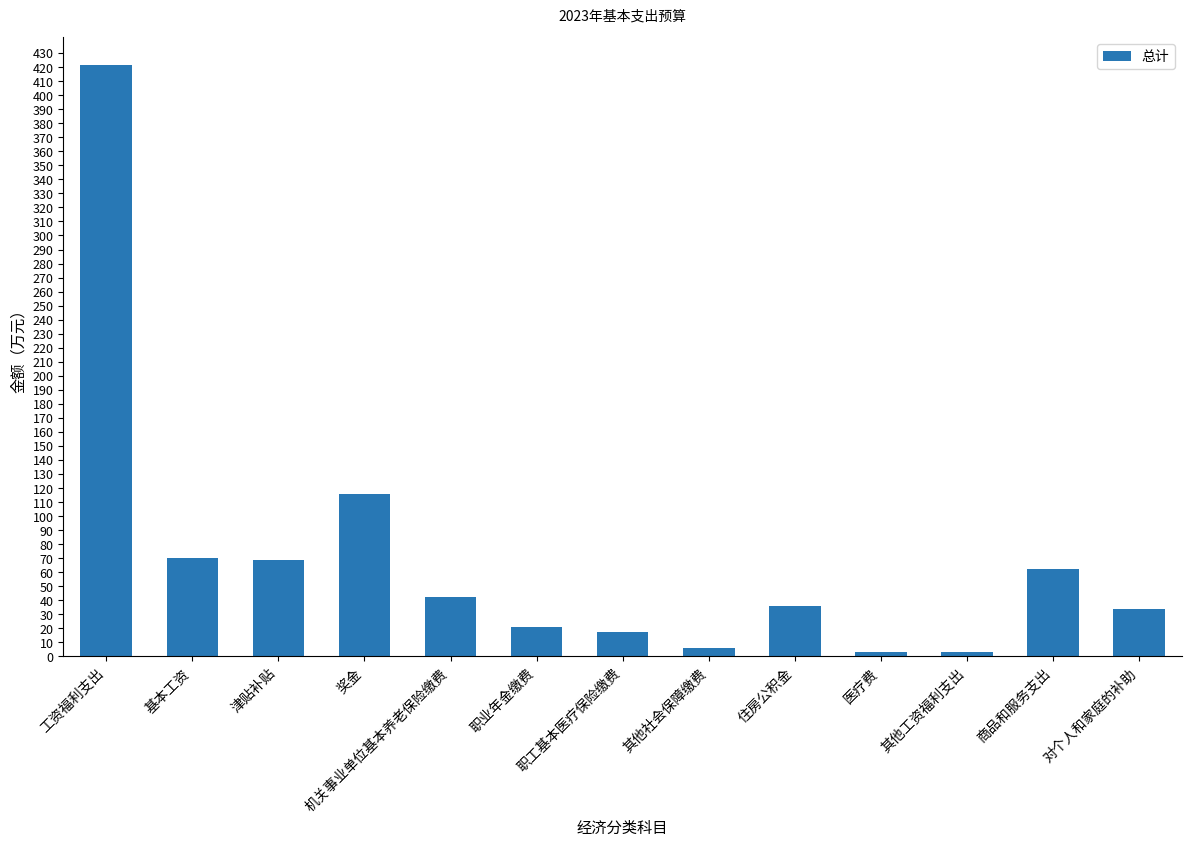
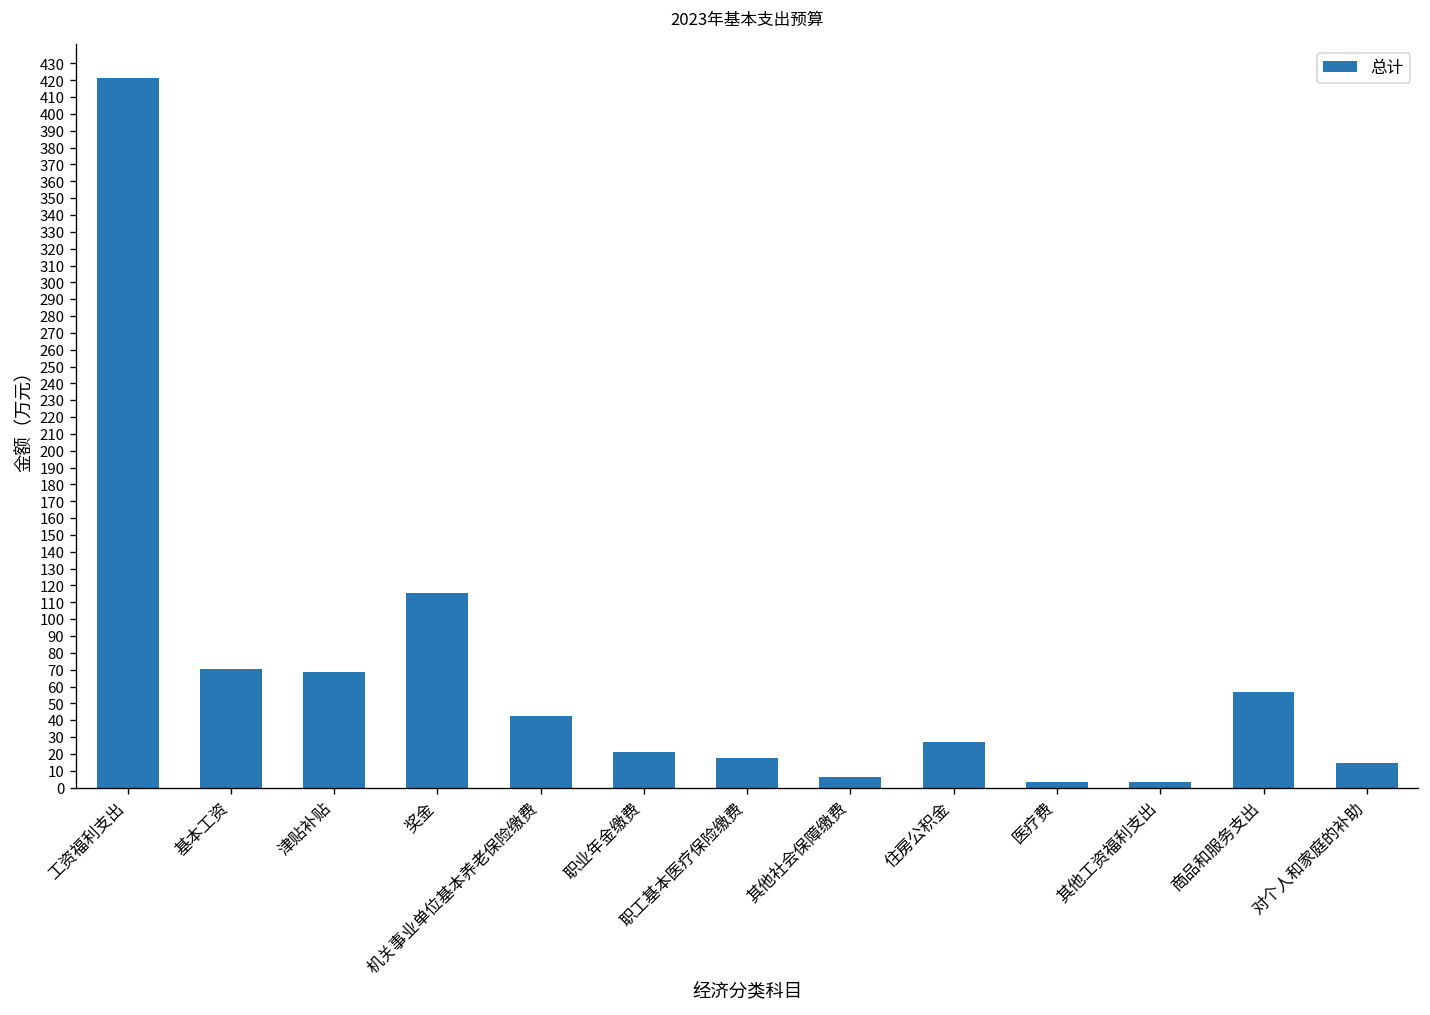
  {
    "工资福利支出": 421,
    "基本工资": 70,
    "津贴补贴": 69,
    "奖金": 116,
    "机关事业单位基本养老保险缴费": 42,
    "职业年金缴费": 21,
    "职工基本医疗保险缴费": 17,
    "其他社会保障缴费": 6,
-   "住房公积金": 36,
+   "住房公积金": 27,
    "医疗费": 4,
    "其他工资福利支出": 3,
-   "商品和服务支出": 62,
-   "对个人和家庭的补助": 34
+   "商品和服务支出": 57,
+   "对个人和家庭的补助": 14
  }
